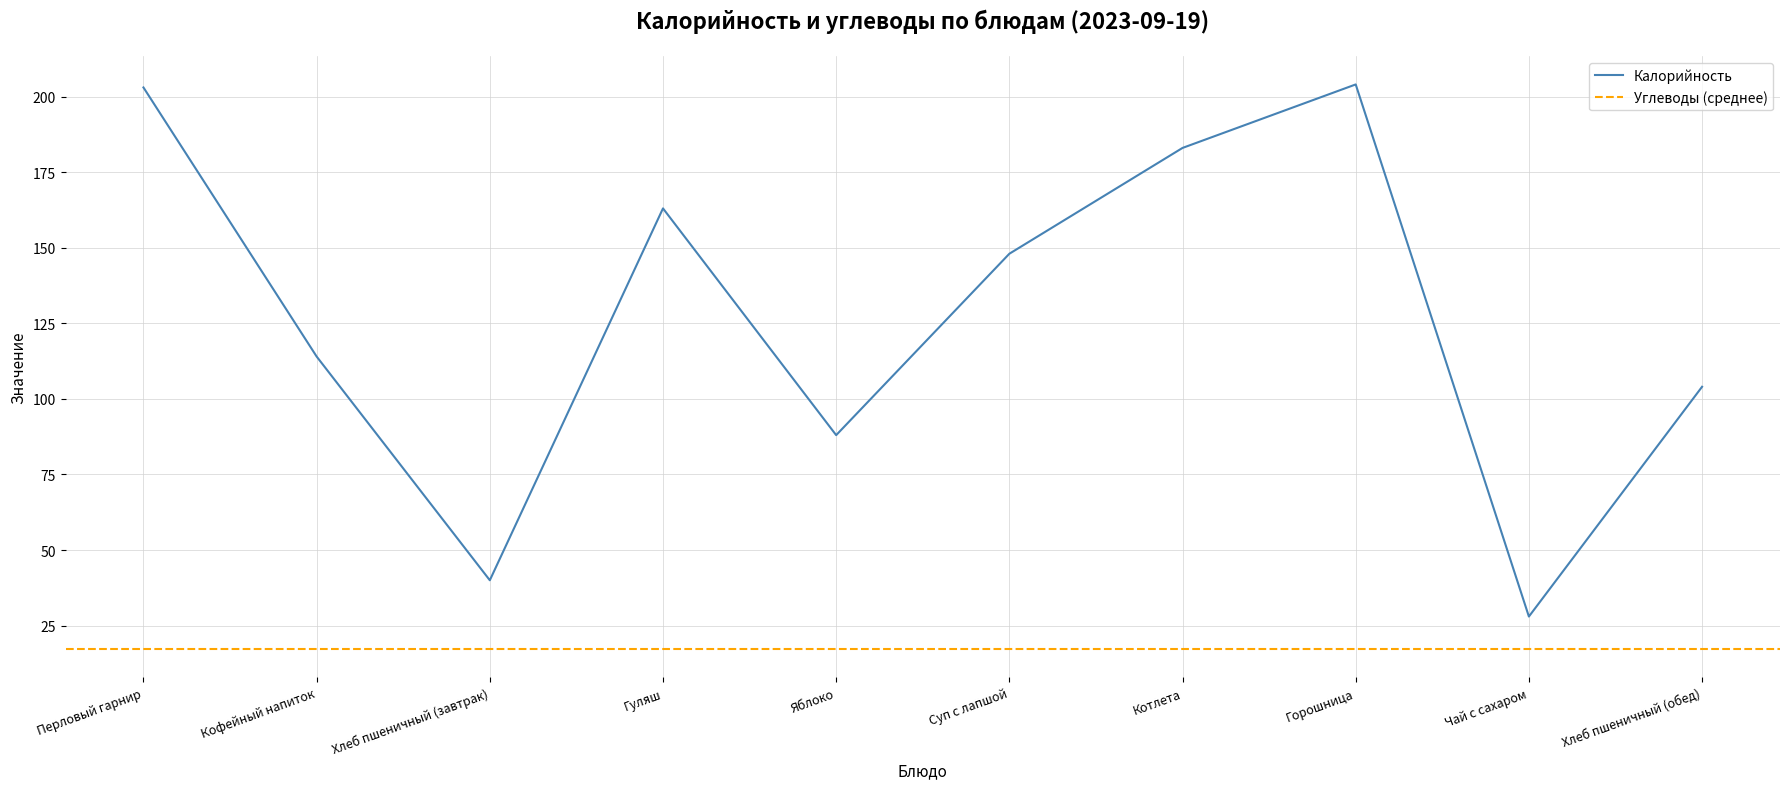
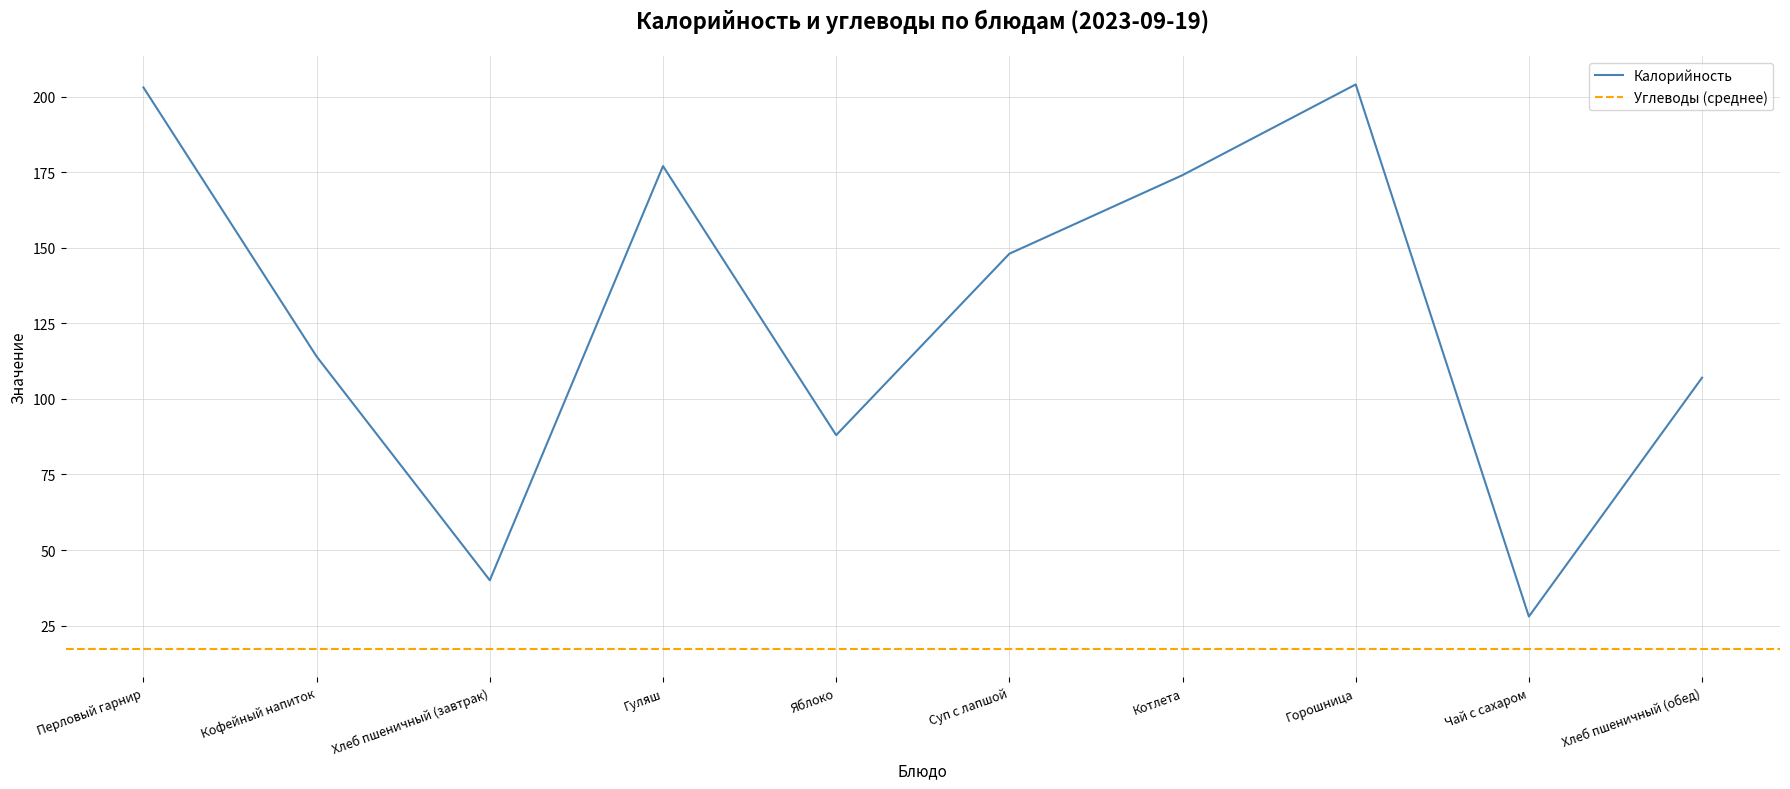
  {
    "Перловый гарнир": 203,
    "Кофейный напиток": 114,
    "Хлеб пшеничный (завтрак)": 40,
-   "Гуляш": 163,
+   "Гуляш": 177,
    "Яблоко": 88,
    "Суп с лапшой": 148,
-   "Котлета": 183,
+   "Котлета": 174,
    "Горошница": 204,
    "Чай с сахаром": 28,
-   "Хлеб пшеничный (обед)": 104
+   "Хлеб пшеничный (обед)": 107
  }
